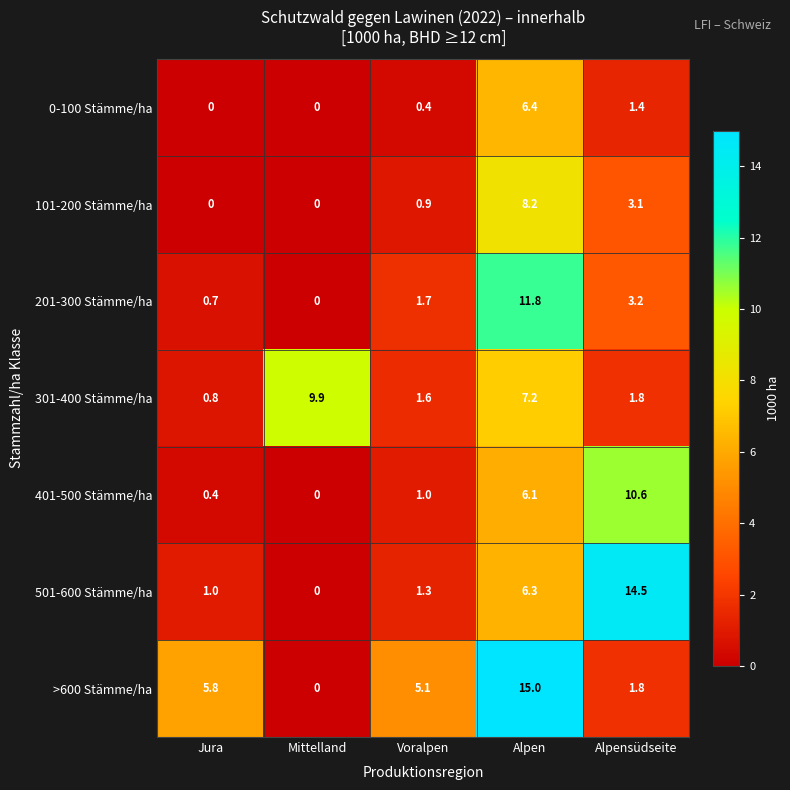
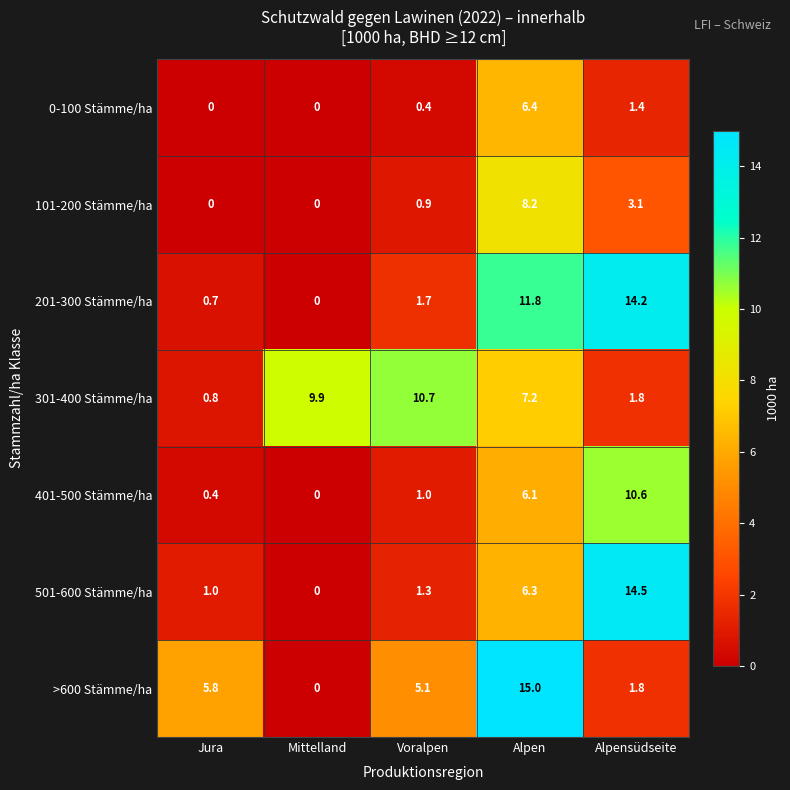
  {
    "0-100 Stämme/ha": {
      "Jura": 0,
      "Mittelland": 0,
      "Voralpen": 0.4,
      "Alpen": 6.4,
      "Alpensüdseite": 1.4
    },
    "101-200 Stämme/ha": {
      "Jura": 0,
      "Mittelland": 0,
      "Voralpen": 0.9,
      "Alpen": 8.2,
      "Alpensüdseite": 3.1
    },
    "201-300 Stämme/ha": {
      "Jura": 0.7,
      "Mittelland": 0,
      "Voralpen": 1.7,
      "Alpen": 11.8,
-     "Alpensüdseite": 3.2
+     "Alpensüdseite": 14.2
    },
    "301-400 Stämme/ha": {
      "Jura": 0.8,
      "Mittelland": 9.9,
-     "Voralpen": 1.6,
+     "Voralpen": 10.7,
      "Alpen": 7.2,
      "Alpensüdseite": 1.8
    },
    "401-500 Stämme/ha": {
      "Jura": 0.4,
      "Mittelland": 0,
      "Voralpen": 1.0,
      "Alpen": 6.1,
      "Alpensüdseite": 10.6
    },
    "501-600 Stämme/ha": {
      "Jura": 1.0,
      "Mittelland": 0,
      "Voralpen": 1.3,
      "Alpen": 6.3,
      "Alpensüdseite": 14.5
    },
    ">600 Stämme/ha": {
      "Jura": 5.8,
      "Mittelland": 0,
      "Voralpen": 5.1,
      "Alpen": 15.0,
      "Alpensüdseite": 1.8
    }
  }
